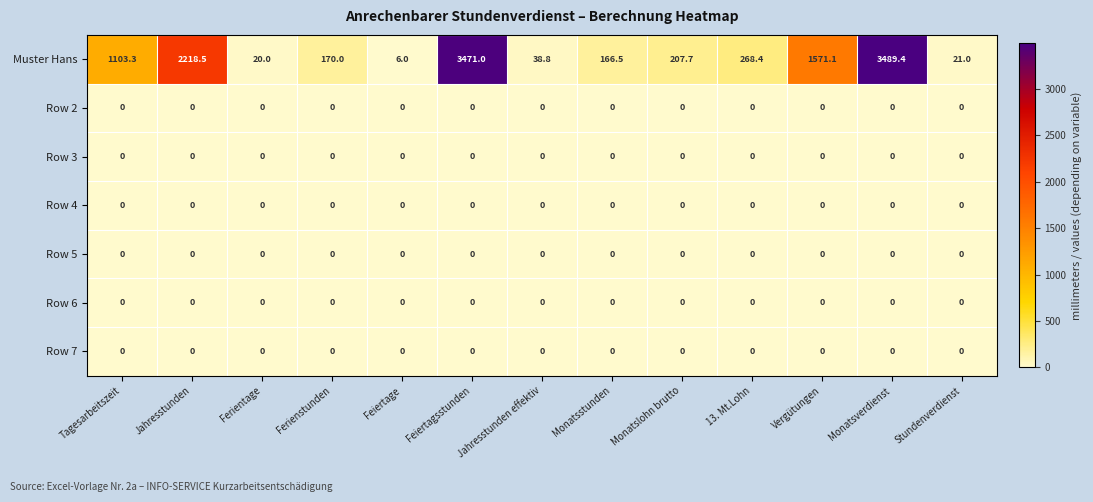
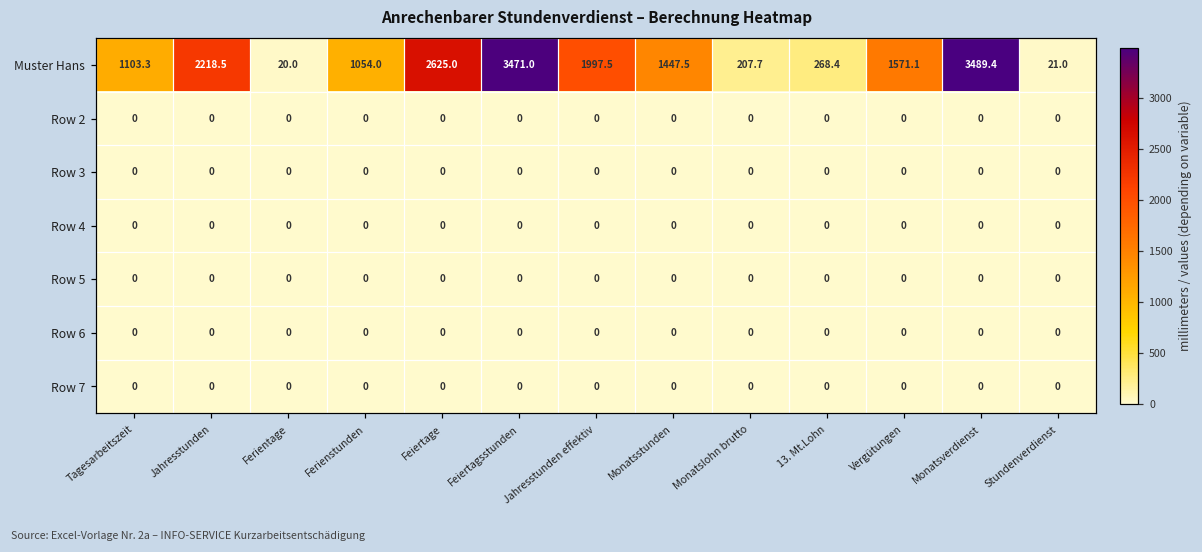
  {
    "Muster Hans": {
      "Tagesarbeitszeit": 1103.3,
      "Jahresstunden": 2218.5,
      "Ferientage": 20.0,
-     "Ferienstunden": 170.0,
-     "Feiertage": 6.0,
+     "Ferienstunden": 1054.0,
+     "Feiertage": 2625.0,
      "Feiertagsstunden": 3471.0,
-     "Jahresstunden effektiv": 38.8,
-     "Monatsstunden": 166.5,
+     "Jahresstunden effektiv": 1997.5,
+     "Monatsstunden": 1447.5,
      "Monatslohn brutto": 207.7,
      "13. Mt.Lohn": 268.4,
      "Vergütungen": 1571.1,
      "Monatsverdienst": 3489.4,
      "Stundenverdienst": 21.0
    },
    "Row 2": {
      "Tagesarbeitszeit": 0,
      "Jahresstunden": 0,
      "Ferientage": 0,
      "Ferienstunden": 0,
      "Feiertage": 0,
      "Feiertagsstunden": 0,
      "Jahresstunden effektiv": 0,
      "Monatsstunden": 0,
      "Monatslohn brutto": 0,
      "13. Mt.Lohn": 0,
      "Vergütungen": 0,
      "Monatsverdienst": 0,
      "Stundenverdienst": 0
    },
    "Row 3": {
      "Tagesarbeitszeit": 0,
      "Jahresstunden": 0,
      "Ferientage": 0,
      "Ferienstunden": 0,
      "Feiertage": 0,
      "Feiertagsstunden": 0,
      "Jahresstunden effektiv": 0,
      "Monatsstunden": 0,
      "Monatslohn brutto": 0,
      "13. Mt.Lohn": 0,
      "Vergütungen": 0,
      "Monatsverdienst": 0,
      "Stundenverdienst": 0
    },
    "Row 4": {
      "Tagesarbeitszeit": 0,
      "Jahresstunden": 0,
      "Ferientage": 0,
      "Ferienstunden": 0,
      "Feiertage": 0,
      "Feiertagsstunden": 0,
      "Jahresstunden effektiv": 0,
      "Monatsstunden": 0,
      "Monatslohn brutto": 0,
      "13. Mt.Lohn": 0,
      "Vergütungen": 0,
      "Monatsverdienst": 0,
      "Stundenverdienst": 0
    },
    "Row 5": {
      "Tagesarbeitszeit": 0,
      "Jahresstunden": 0,
      "Ferientage": 0,
      "Ferienstunden": 0,
      "Feiertage": 0,
      "Feiertagsstunden": 0,
      "Jahresstunden effektiv": 0,
      "Monatsstunden": 0,
      "Monatslohn brutto": 0,
      "13. Mt.Lohn": 0,
      "Vergütungen": 0,
      "Monatsverdienst": 0,
      "Stundenverdienst": 0
    },
    "Row 6": {
      "Tagesarbeitszeit": 0,
      "Jahresstunden": 0,
      "Ferientage": 0,
      "Ferienstunden": 0,
      "Feiertage": 0,
      "Feiertagsstunden": 0,
      "Jahresstunden effektiv": 0,
      "Monatsstunden": 0,
      "Monatslohn brutto": 0,
      "13. Mt.Lohn": 0,
      "Vergütungen": 0,
      "Monatsverdienst": 0,
      "Stundenverdienst": 0
    },
    "Row 7": {
      "Tagesarbeitszeit": 0,
      "Jahresstunden": 0,
      "Ferientage": 0,
      "Ferienstunden": 0,
      "Feiertage": 0,
      "Feiertagsstunden": 0,
      "Jahresstunden effektiv": 0,
      "Monatsstunden": 0,
      "Monatslohn brutto": 0,
      "13. Mt.Lohn": 0,
      "Vergütungen": 0,
      "Monatsverdienst": 0,
      "Stundenverdienst": 0
    }
  }
